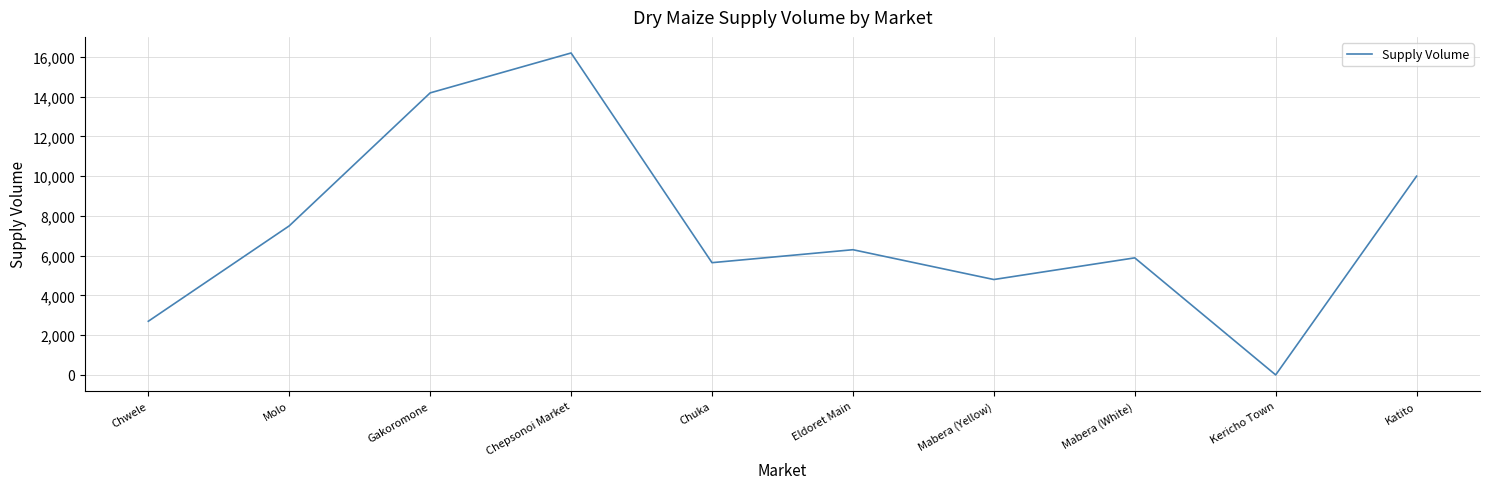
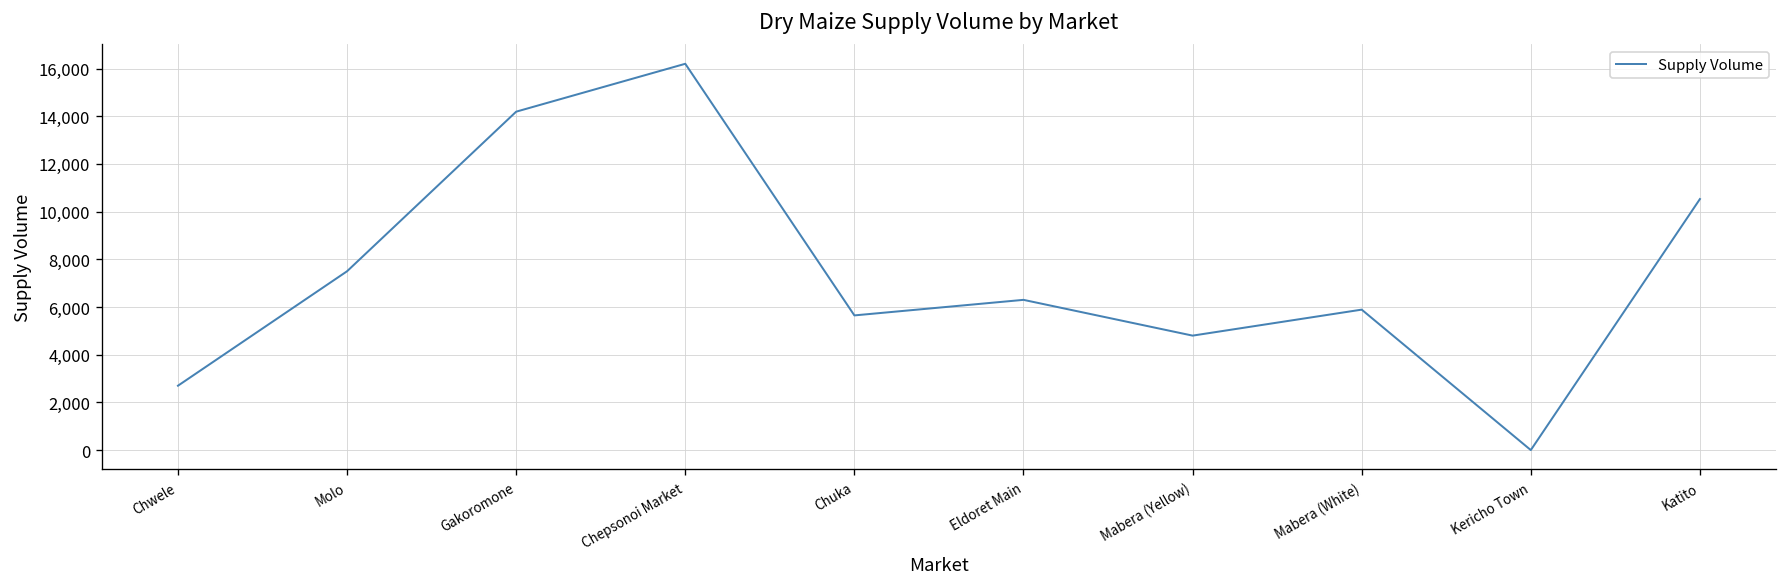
  {
    "Chwele": "2,700",
    "Molo": "7,500",
    "Gakoromone": "14,200",
    "Chepsonoi Market": "16,200",
    "Chuka": "5,600",
    "Eldoret Main": "6,300",
    "Mabera (Yellow)": "4,800",
    "Mabera (White)": "5,900",
    "Kericho Town": "0",
-   "Katito": "10,000"
+   "Katito": "10,500"
  }
